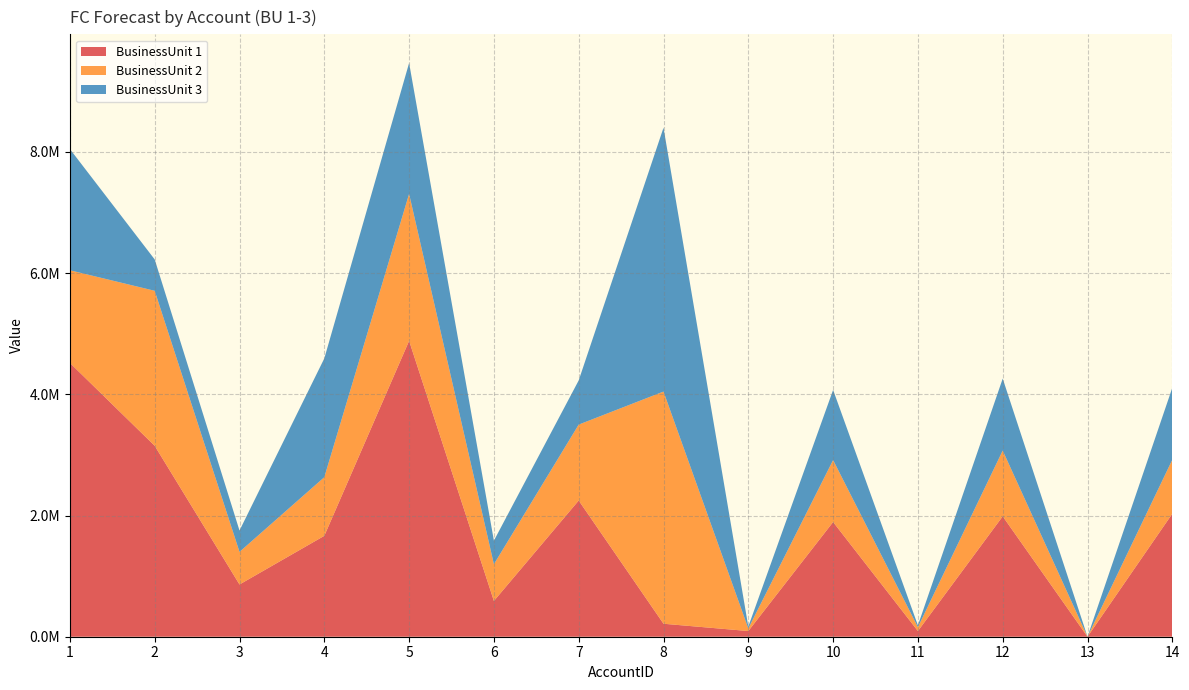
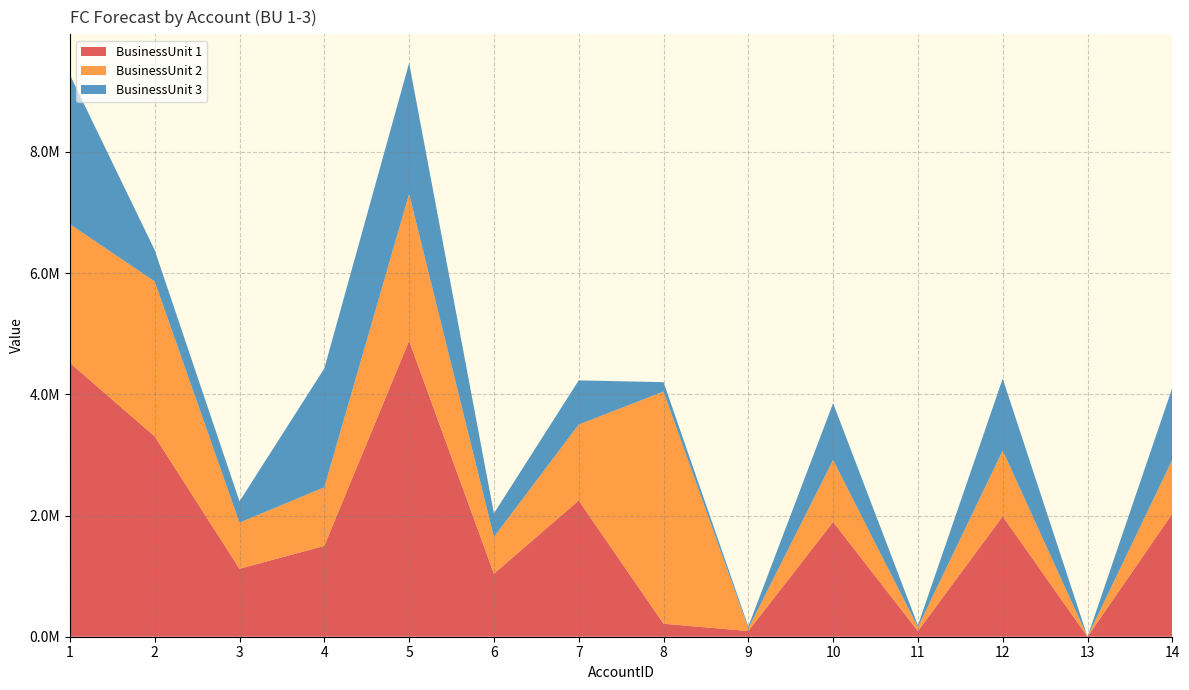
  {
    "BusinessUnit 1": {
      "1": 4500000,
-     "2": 3200000,
-     "3": 900000,
-     "4": 1700000,
+     "2": 3300000,
+     "3": 1100000,
+     "4": 1500000,
      "5": 4900000,
-     "6": 600000,
+     "6": 1000000,
      "7": 2200000,
      "8": 200000,
      "10": 1900000,
      "11": 100000,
      "12": 2000000,
      "14": 2000000
    },
    "BusinessUnit 2": {
-     "1": 1500000,
+     "1": 2300000,
      "2": 2600000,
-     "3": 500000,
+     "3": 800000,
      "4": 1000000,
      "5": 2400000,
      "6": 600000,
      "7": 1300000,
      "8": 3800000,
      "10": 1000000,
      "12": 1100000,
      "14": 900000
    },
    "BusinessUnit 3": {
-     "1": 2000000,
+     "1": 2500000,
      "2": 500000,
      "3": 400000,
      "4": 2000000,
      "5": 2200000,
      "6": 400000,
      "7": 700000,
-     "8": 4400000,
-     "10": 1200000,
+     "8": 200000,
+     "10": 900000,
      "12": 1200000,
      "14": 1200000
    }
  }
